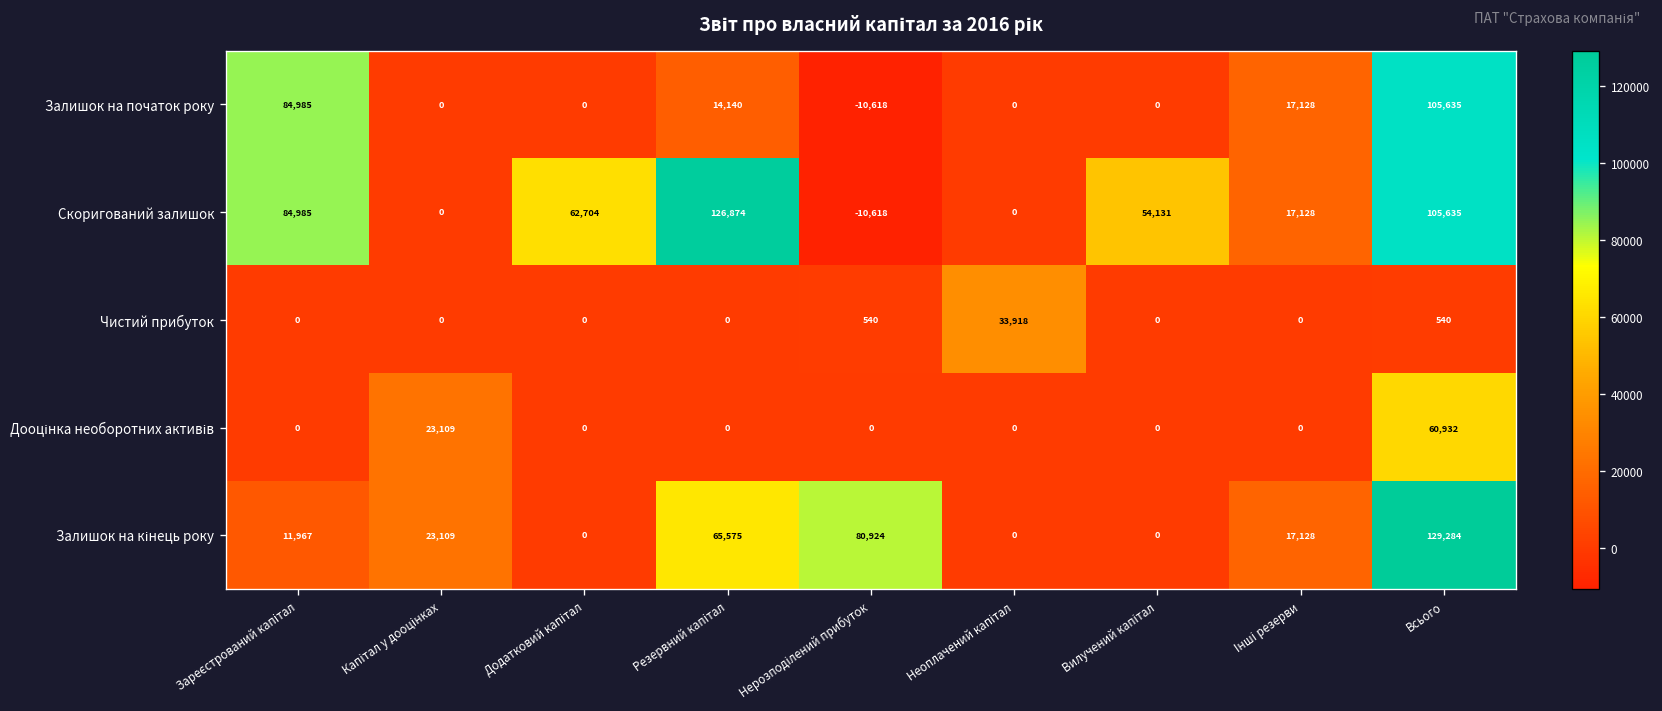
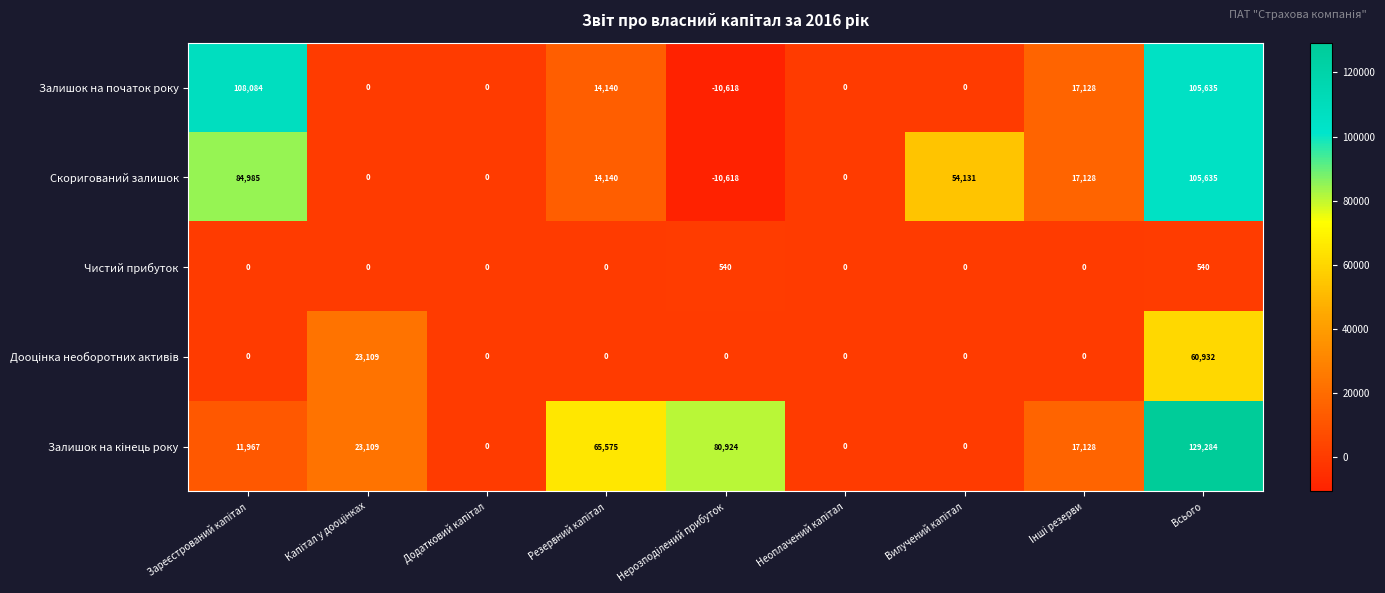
  {
    "Залишок на початок року": {
-     "Зареєстрований капітал": "84,985",
+     "Зареєстрований капітал": "108,084",
      "Капітал у дооцінках": "0",
      "Додатковий капітал": "0",
      "Резервний капітал": "14,140",
      "Нерозподілений прибуток": "-10,618",
      "Неоплачений капітал": "0",
      "Вилучений капітал": "0",
      "Інші резерви": "17,128",
      "Всього": "105,635"
    },
    "Скоригований залишок": {
      "Зареєстрований капітал": "84,985",
      "Капітал у дооцінках": "0",
-     "Додатковий капітал": "62,704",
-     "Резервний капітал": "126,874",
+     "Додатковий капітал": "0",
+     "Резервний капітал": "14,140",
      "Нерозподілений прибуток": "-10,618",
      "Неоплачений капітал": "0",
      "Вилучений капітал": "54,131",
      "Інші резерви": "17,128",
      "Всього": "105,635"
    },
    "Чистий прибуток": {
      "Зареєстрований капітал": "0",
      "Капітал у дооцінках": "0",
      "Додатковий капітал": "0",
      "Резервний капітал": "0",
      "Нерозподілений прибуток": "540",
-     "Неоплачений капітал": "33,918",
+     "Неоплачений капітал": "0",
      "Вилучений капітал": "0",
      "Інші резерви": "0",
      "Всього": "540"
    },
    "Дооцінка необоротних активів": {
      "Зареєстрований капітал": "0",
      "Капітал у дооцінках": "23,109",
      "Додатковий капітал": "0",
      "Резервний капітал": "0",
      "Нерозподілений прибуток": "0",
      "Неоплачений капітал": "0",
      "Вилучений капітал": "0",
      "Інші резерви": "0",
      "Всього": "60,932"
    },
    "Залишок на кінець року": {
      "Зареєстрований капітал": "11,967",
      "Капітал у дооцінках": "23,109",
      "Додатковий капітал": "0",
      "Резервний капітал": "65,575",
      "Нерозподілений прибуток": "80,924",
      "Неоплачений капітал": "0",
      "Вилучений капітал": "0",
      "Інші резерви": "17,128",
      "Всього": "129,284"
    }
  }
